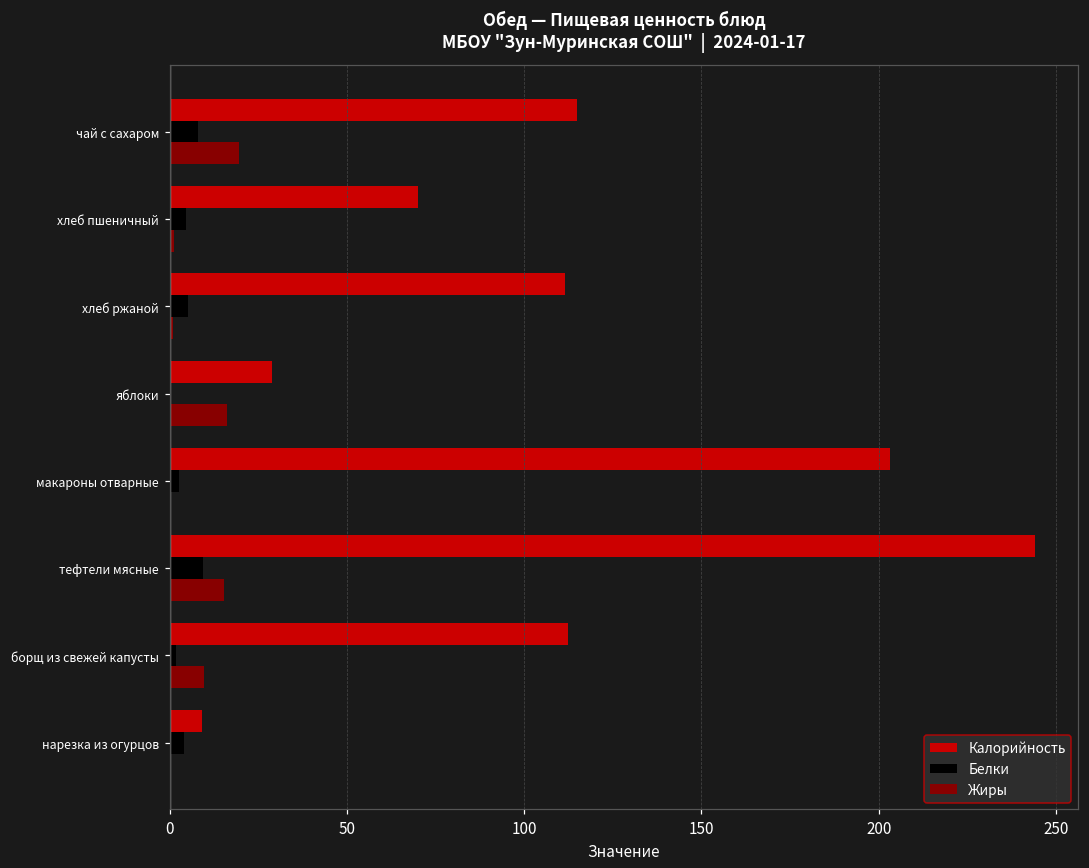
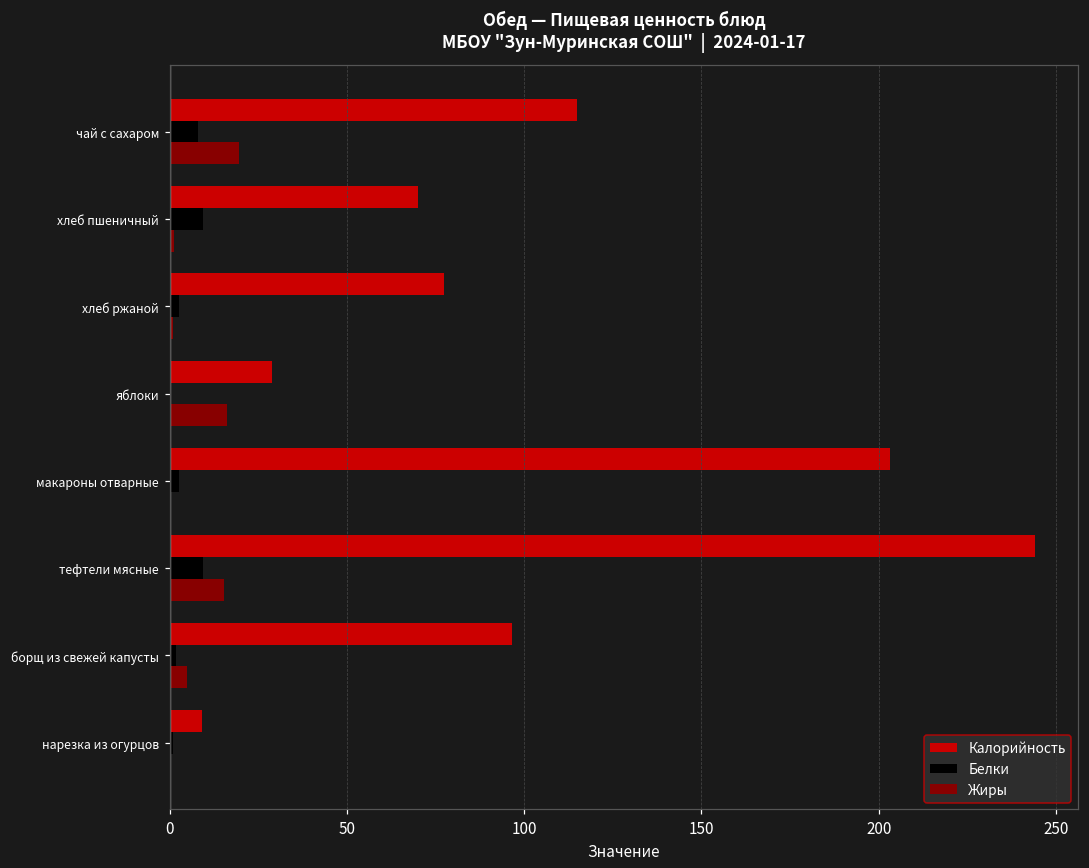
  {
    "Калорийность": {
      "чай с сахаром": 115,
      "хлеб пшеничный": 70,
-     "хлеб ржаной": 112,
+     "хлеб ржаной": 77,
      "яблоки": 29,
      "макароны отварные": 203,
      "тефтели мясные": 244,
-     "борщ из свежей капусты": 112,
+     "борщ из свежей капусты": 97,
      "нарезка из огурцов": 9
    },
    "Белки": {
      "чай с сахаром": 8,
-     "хлеб пшеничный": 5,
-     "хлеб ржаной": 5,
+     "хлеб пшеничный": 10,
+     "хлеб ржаной": 3,
      "макароны отварные": 3,
      "тефтели мясные": 9,
      "борщ из свежей капусты": 2,
-     "нарезка из огурцов": 4
+     "нарезка из огурцов": 1
    },
    "Жиры": {
      "чай с сахаром": 20,
      "хлеб пшеничный": 1,
      "хлеб ржаной": 1,
      "яблоки": 16,
      "тефтели мясные": 15,
-     "борщ из свежей капусты": 10,
+     "борщ из свежей капусты": 5,
      "нарезка из огурцов": 0
    }
  }
